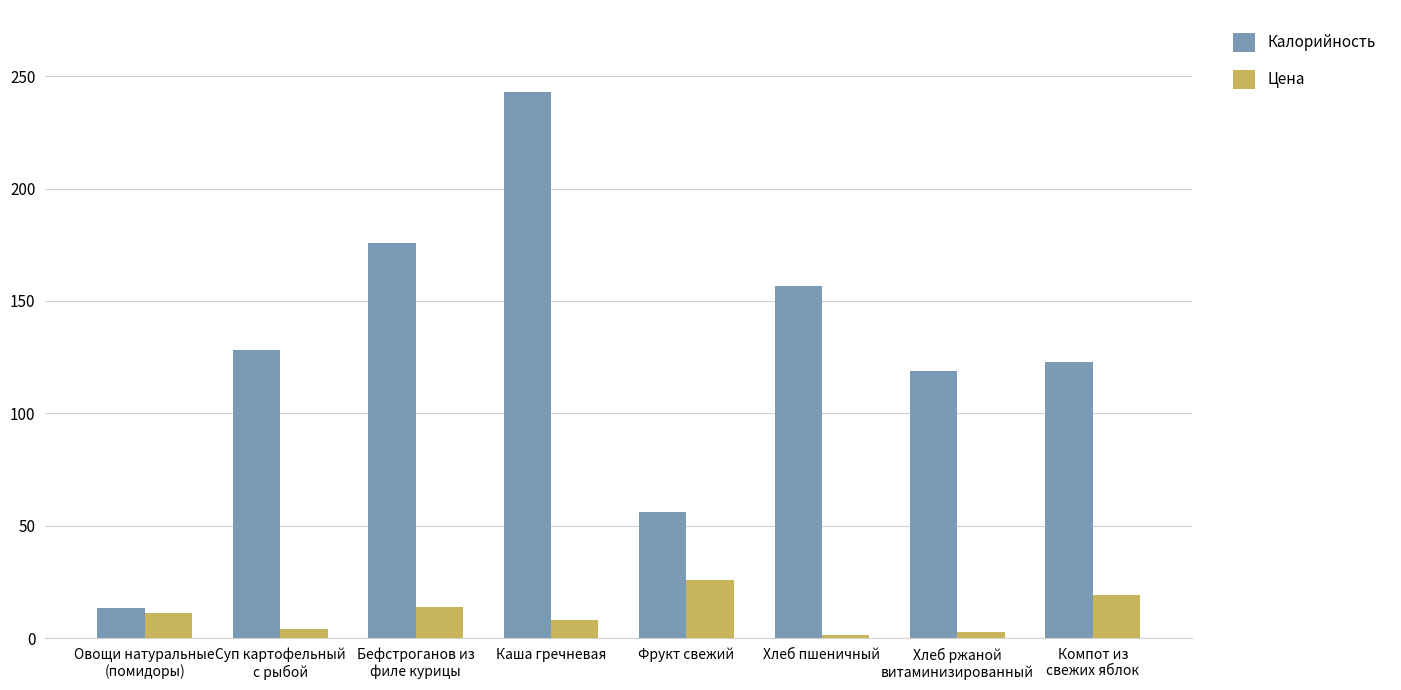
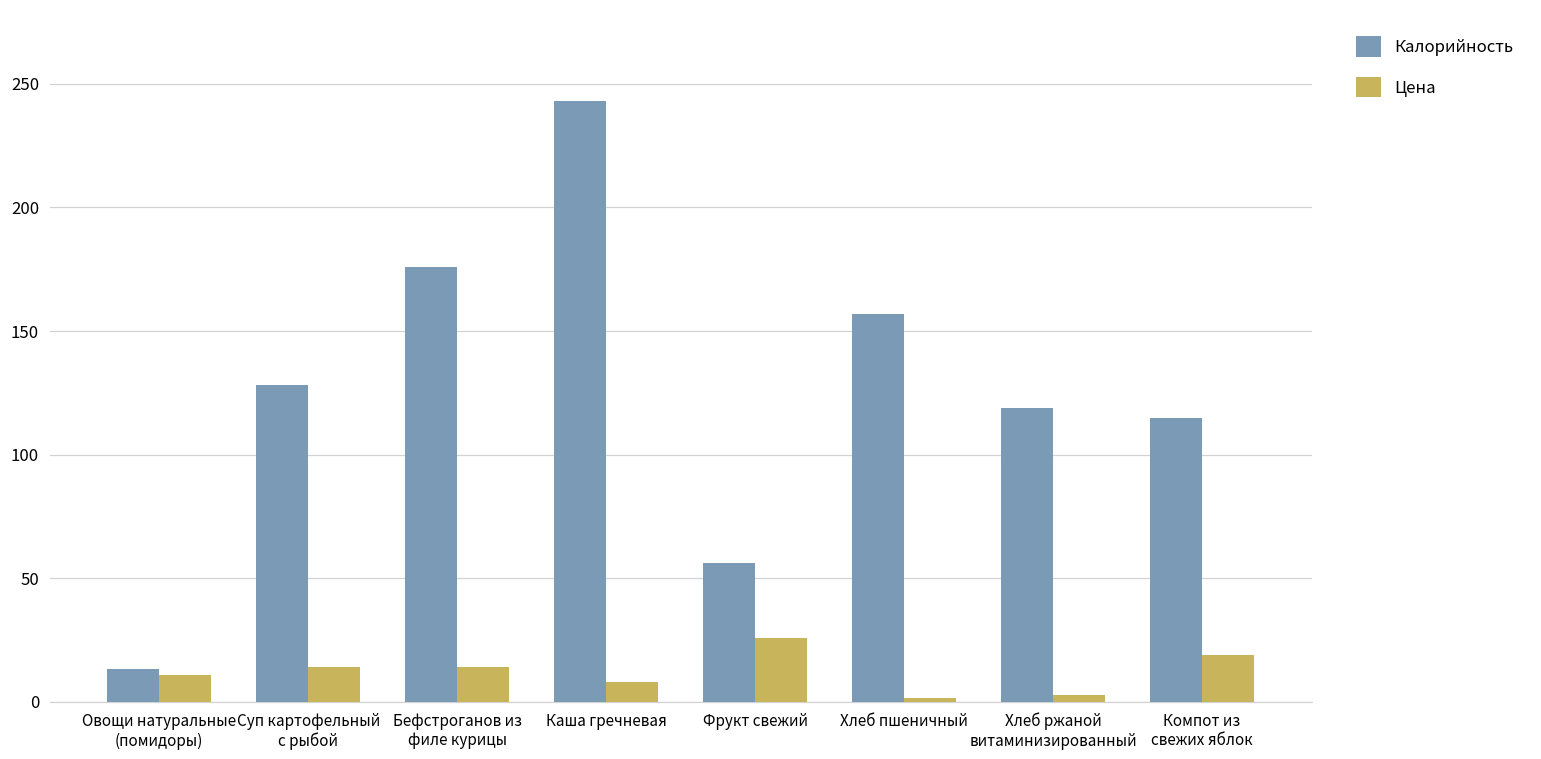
  {
    "Калорийность": {
      "Овощи натуральные (помидоры)": 13,
      "Суп картофельный с рыбой": 128,
      "Бефстроганов из филе курицы": 176,
      "Каша гречневая": 243,
      "Фрукт свежий": 56,
      "Хлеб пшеничный": 157,
      "Хлеб ржаной витаминизированный": 119,
-     "Компот из свежих яблок": 123
+     "Компот из свежих яблок": 115
    },
    "Цена": {
      "Овощи натуральные (помидоры)": 11,
-     "Суп картофельный с рыбой": 4,
+     "Суп картофельный с рыбой": 14,
      "Бефстроганов из филе курицы": 14,
      "Каша гречневая": 8,
      "Фрукт свежий": 26,
      "Хлеб пшеничный": 2,
      "Хлеб ржаной витаминизированный": 3,
      "Компот из свежих яблок": 19
    }
  }
